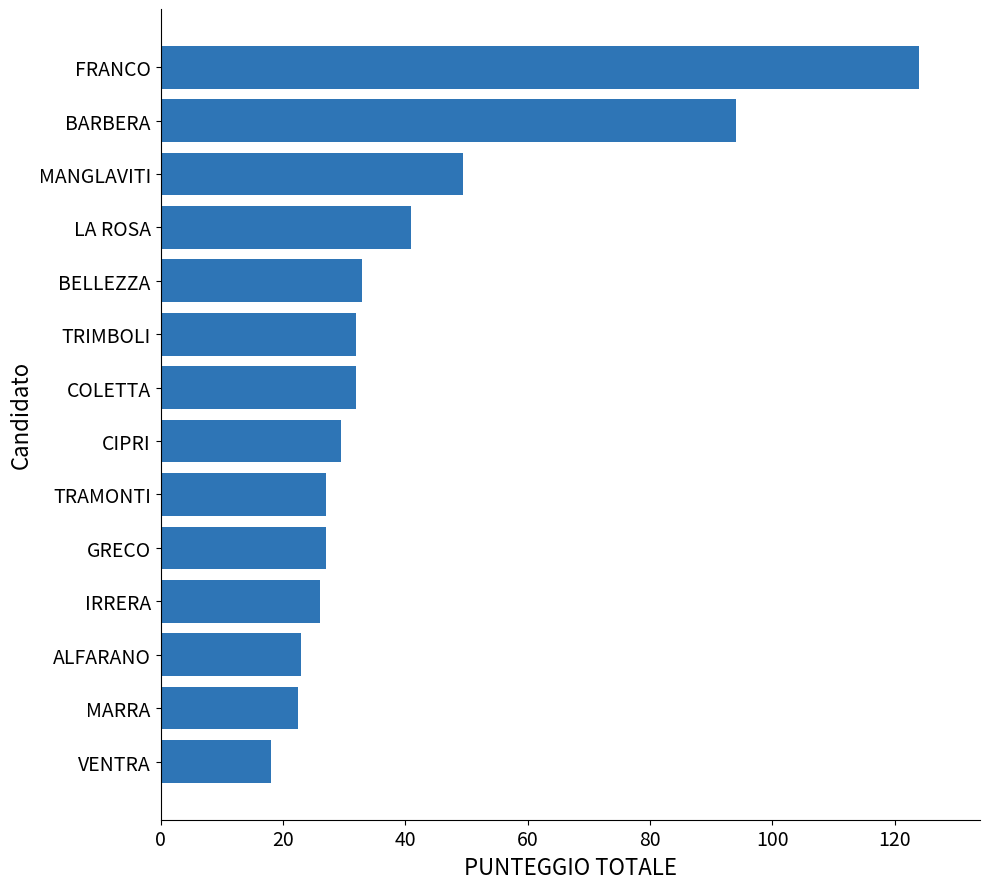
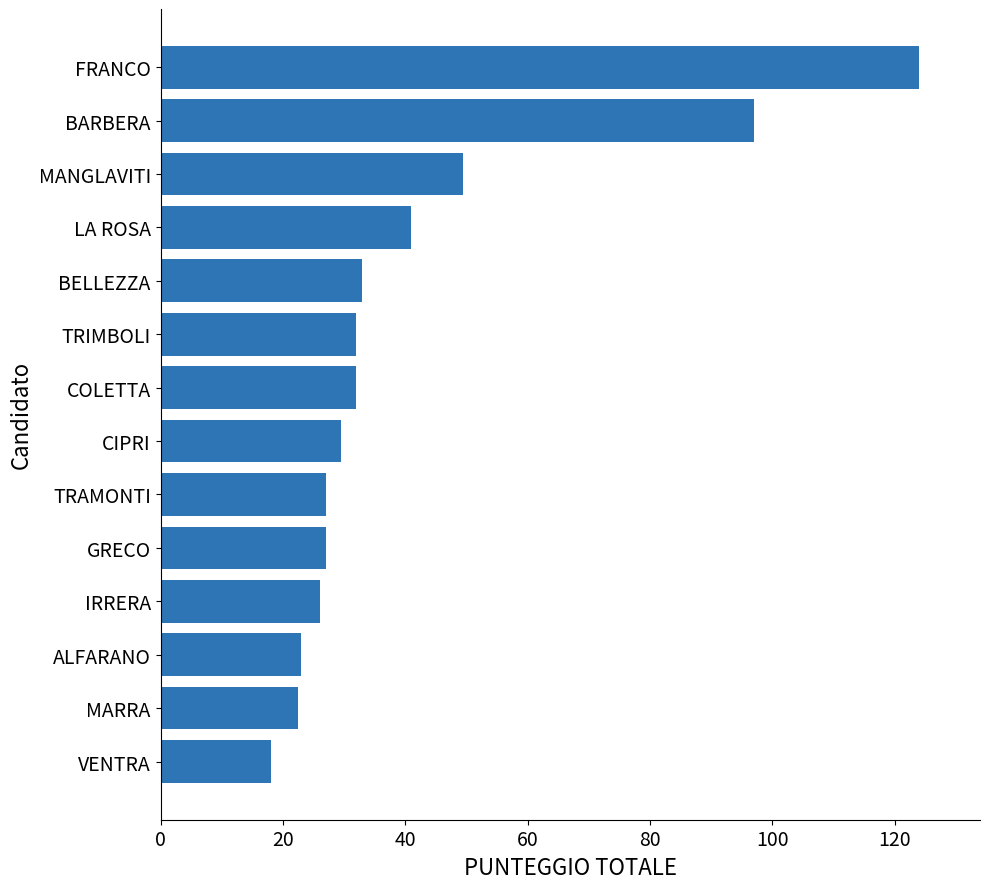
  {
    "FRANCO": 124,
-   "BARBERA": 94,
+   "BARBERA": 97,
    "MANGLAVITI": 50,
    "LA ROSA": 41,
    "BELLEZZA": 33,
    "TRIMBOLI": 32,
    "COLETTA": 32,
    "CIPRI": 30,
    "TRAMONTI": 27,
    "GRECO": 27,
    "IRRERA": 26,
    "ALFARANO": 23,
    "MARRA": 23,
    "VENTRA": 18
  }
